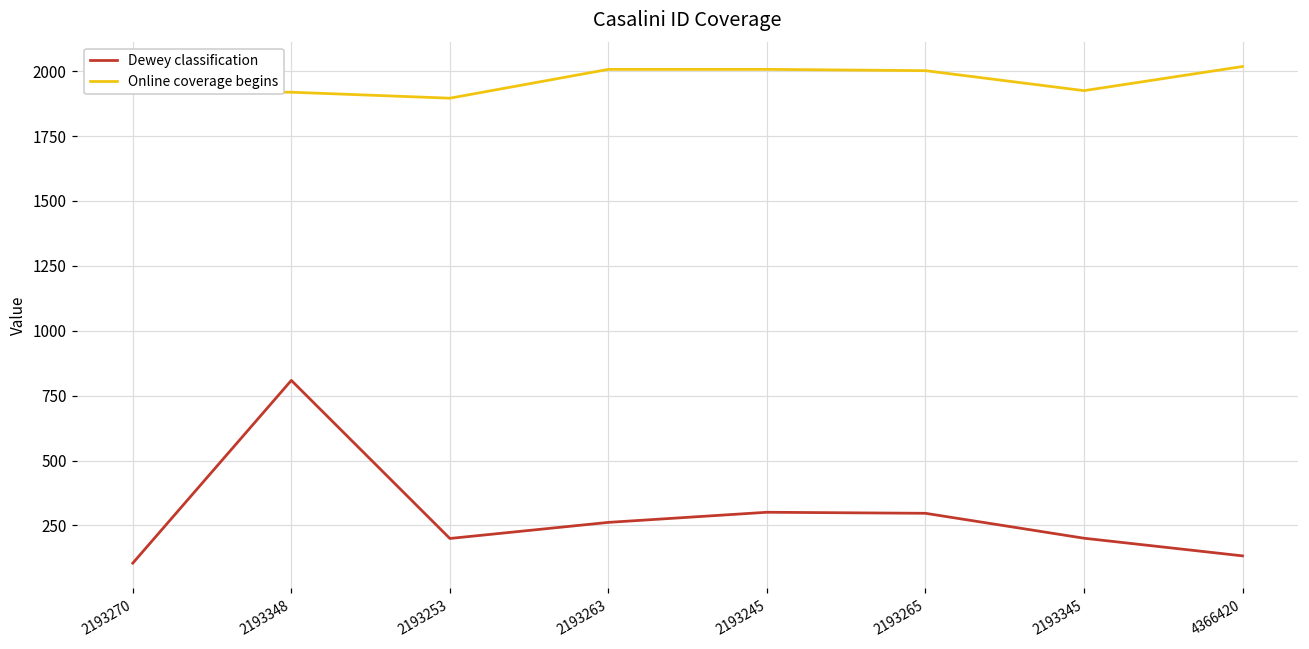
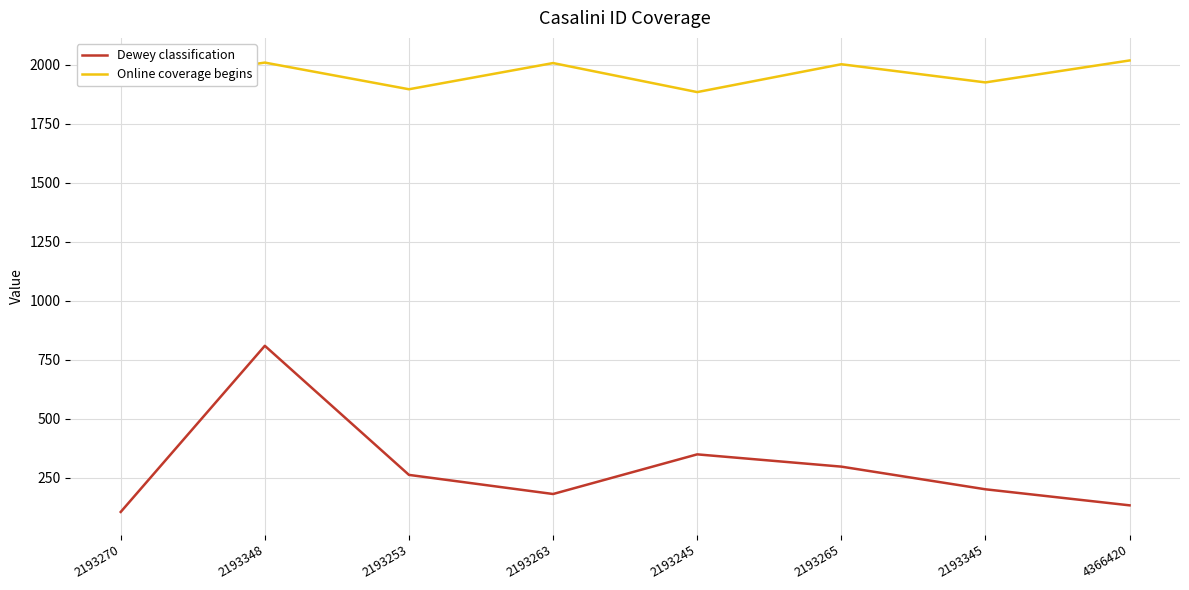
  {
    "Dewey classification": {
      "2193270": 110,
      "2193348": 810,
-     "2193253": 200,
-     "2193263": 260,
-     "2193245": 300,
+     "2193253": 260,
+     "2193263": 180,
+     "2193245": 350,
      "2193265": 300,
      "2193345": 200,
      "4366420": 130
    },
    "Online coverage begins": {
-     "2193348": 1920,
+     "2193348": 2010,
      "2193253": 1900,
      "2193263": 2010,
-     "2193245": 2010,
+     "2193245": 1880,
      "2193265": 2000,
      "2193345": 1930,
      "4366420": 2020
    }
  }
